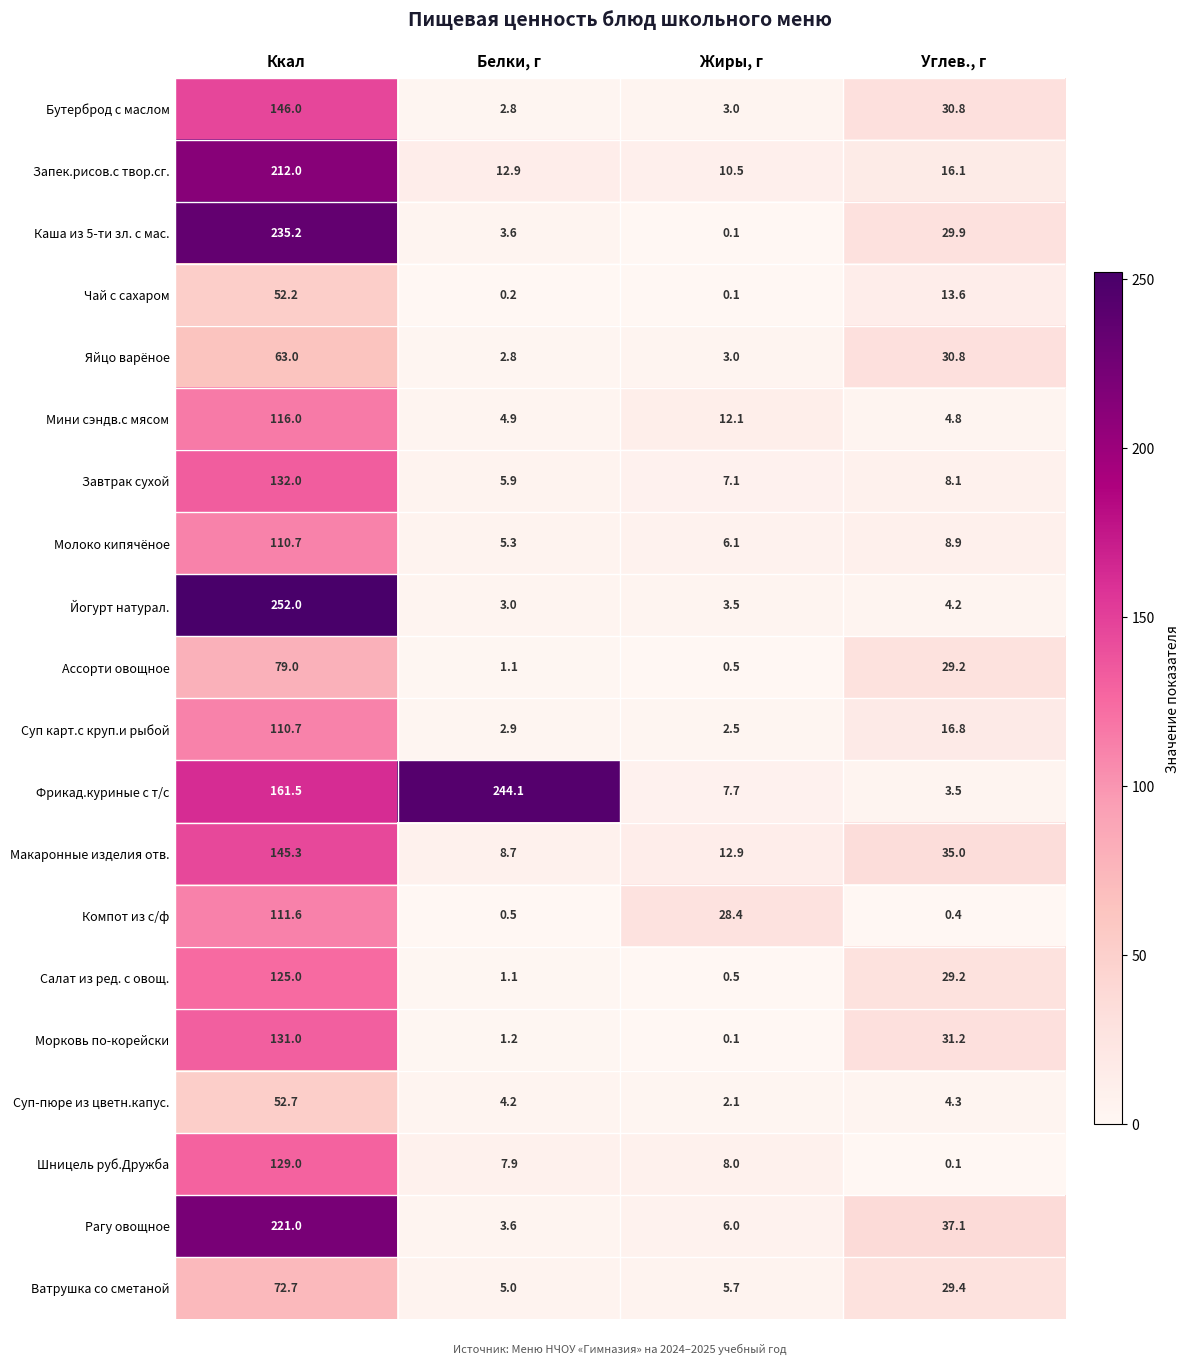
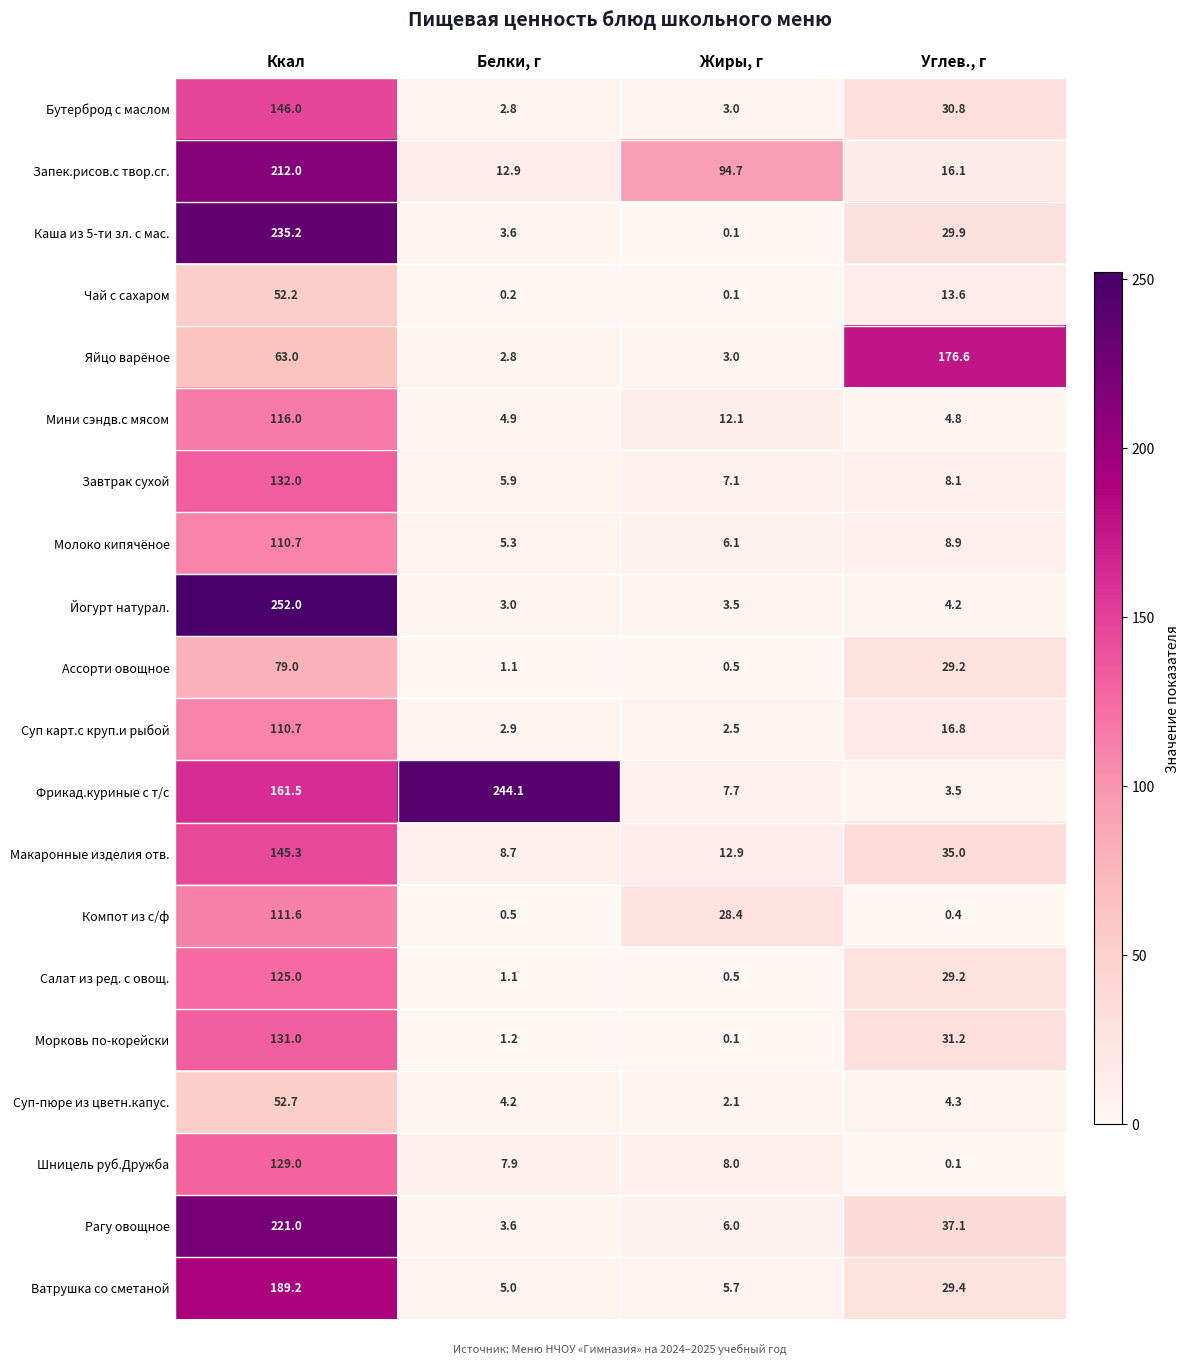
  {
    "Бутерброд с маслом": {
      "Ккал": 146.0,
      "Белки, г": 2.8,
      "Жиры, г": 3.0,
      "Углев., г": 30.8
    },
    "Запек.рисов.с твор.сг.": {
      "Ккал": 212.0,
      "Белки, г": 12.9,
-     "Жиры, г": 10.5,
+     "Жиры, г": 94.7,
      "Углев., г": 16.1
    },
    "Каша из 5-ти зл. с мас.": {
      "Ккал": 235.2,
      "Белки, г": 3.6,
      "Жиры, г": 0.1,
      "Углев., г": 29.9
    },
    "Чай с сахаром": {
      "Ккал": 52.2,
      "Белки, г": 0.2,
      "Жиры, г": 0.1,
      "Углев., г": 13.6
    },
    "Яйцо варёное": {
      "Ккал": 63.0,
      "Белки, г": 2.8,
      "Жиры, г": 3.0,
-     "Углев., г": 30.8
+     "Углев., г": 176.6
    },
    "Мини сэндв.с мясом": {
      "Ккал": 116.0,
      "Белки, г": 4.9,
      "Жиры, г": 12.1,
      "Углев., г": 4.8
    },
    "Завтрак сухой": {
      "Ккал": 132.0,
      "Белки, г": 5.9,
      "Жиры, г": 7.1,
      "Углев., г": 8.1
    },
    "Молоко кипячёное": {
      "Ккал": 110.7,
      "Белки, г": 5.3,
      "Жиры, г": 6.1,
      "Углев., г": 8.9
    },
    "Йогурт натурал.": {
      "Ккал": 252.0,
      "Белки, г": 3.0,
      "Жиры, г": 3.5,
      "Углев., г": 4.2
    },
    "Ассорти овощное": {
      "Ккал": 79.0,
      "Белки, г": 1.1,
      "Жиры, г": 0.5,
      "Углев., г": 29.2
    },
    "Суп карт.с круп.и рыбой": {
      "Ккал": 110.7,
      "Белки, г": 2.9,
      "Жиры, г": 2.5,
      "Углев., г": 16.8
    },
    "Фрикад.куриные с т/с": {
      "Ккал": 161.5,
      "Белки, г": 244.1,
      "Жиры, г": 7.7,
      "Углев., г": 3.5
    },
    "Макаронные изделия отв.": {
      "Ккал": 145.3,
      "Белки, г": 8.7,
      "Жиры, г": 12.9,
      "Углев., г": 35.0
    },
    "Компот из с/ф": {
      "Ккал": 111.6,
      "Белки, г": 0.5,
      "Жиры, г": 28.4,
      "Углев., г": 0.4
    },
    "Салат из ред. с овощ.": {
      "Ккал": 125.0,
      "Белки, г": 1.1,
      "Жиры, г": 0.5,
      "Углев., г": 29.2
    },
    "Морковь по-корейски": {
      "Ккал": 131.0,
      "Белки, г": 1.2,
      "Жиры, г": 0.1,
      "Углев., г": 31.2
    },
    "Суп-пюре из цветн.капус.": {
      "Ккал": 52.7,
      "Белки, г": 4.2,
      "Жиры, г": 2.1,
      "Углев., г": 4.3
    },
    "Шницель руб.Дружба": {
      "Ккал": 129.0,
      "Белки, г": 7.9,
      "Жиры, г": 8.0,
      "Углев., г": 0.1
    },
    "Рагу овощное": {
      "Ккал": 221.0,
      "Белки, г": 3.6,
      "Жиры, г": 6.0,
      "Углев., г": 37.1
    },
    "Ватрушка со сметаной": {
-     "Ккал": 72.7,
+     "Ккал": 189.2,
      "Белки, г": 5.0,
      "Жиры, г": 5.7,
      "Углев., г": 29.4
    }
  }
